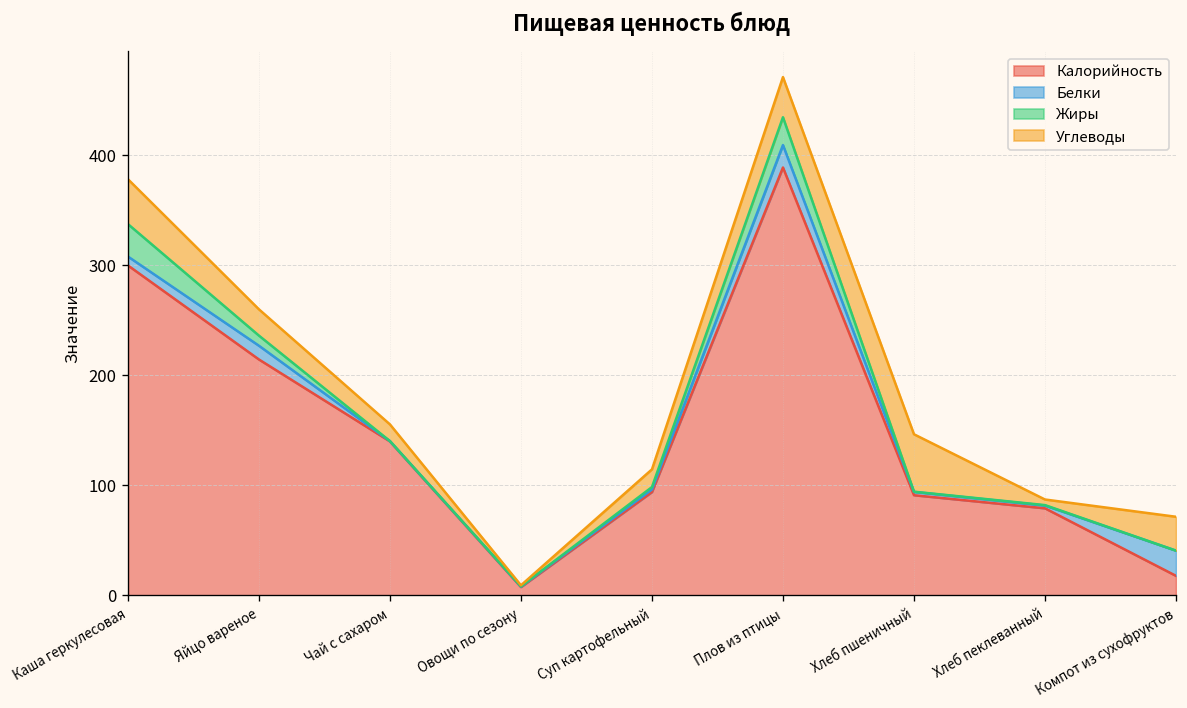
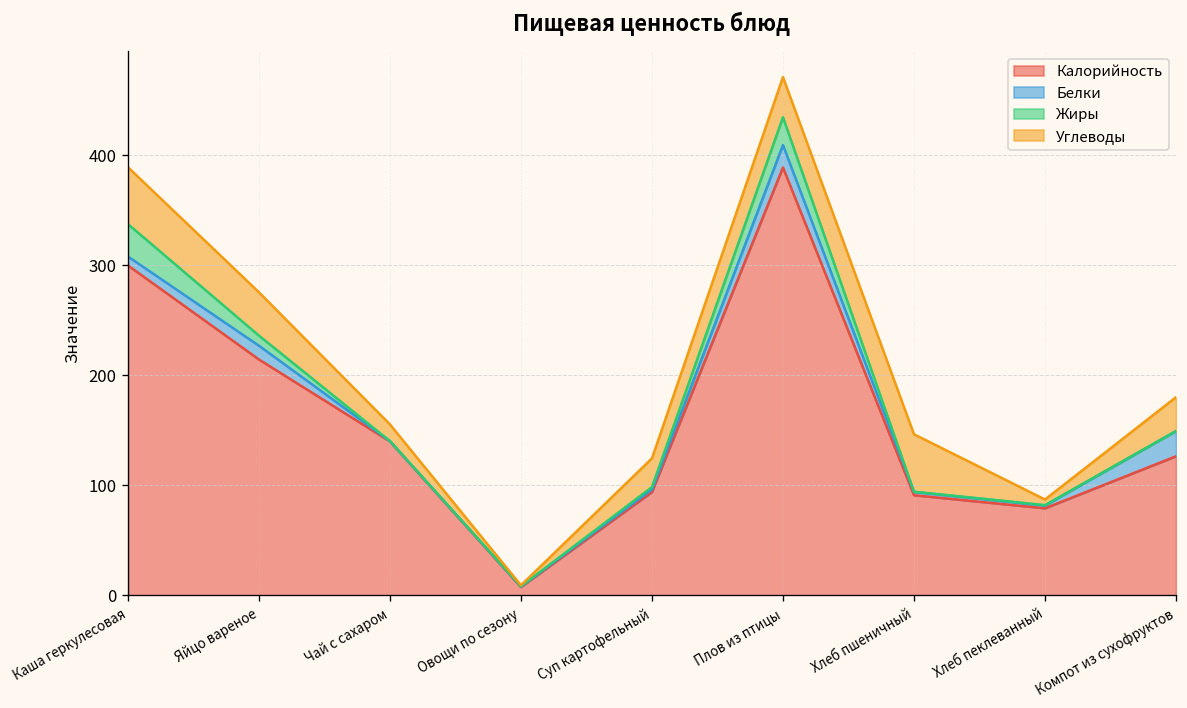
  {
    "Калорийность": {
      "Каша геркулесовая": 300,
      "Яйцо вареное": 210,
      "Плов из птицы": 390,
      "Хлеб пшеничный": 90,
-     "Компот из сухофруктов": 20
+     "Компот из сухофруктов": 130
    },
    "Белки": {
      "Каша геркулесовая": 10,
      "Яйцо вареное": 10,
      "Плов из птицы": 20
    },
    "Жиры": {
      "Каша геркулесовая": 30,
      "Яйцо вареное": 10,
      "Плов из птицы": 30
    },
    "Углеводы": {
-     "Каша геркулесовая": 40,
-     "Яйцо вареное": 20,
+     "Каша геркулесовая": 50,
+     "Яйцо вареное": 40,
      "Чай с сахаром": 20,
-     "Суп картофельный": 20,
+     "Суп картофельный": 30,
      "Плов из птицы": 40,
      "Хлеб пшеничный": 50,
      "Хлеб пеклеванный": 10,
      "Компот из сухофруктов": 30
    }
  }
